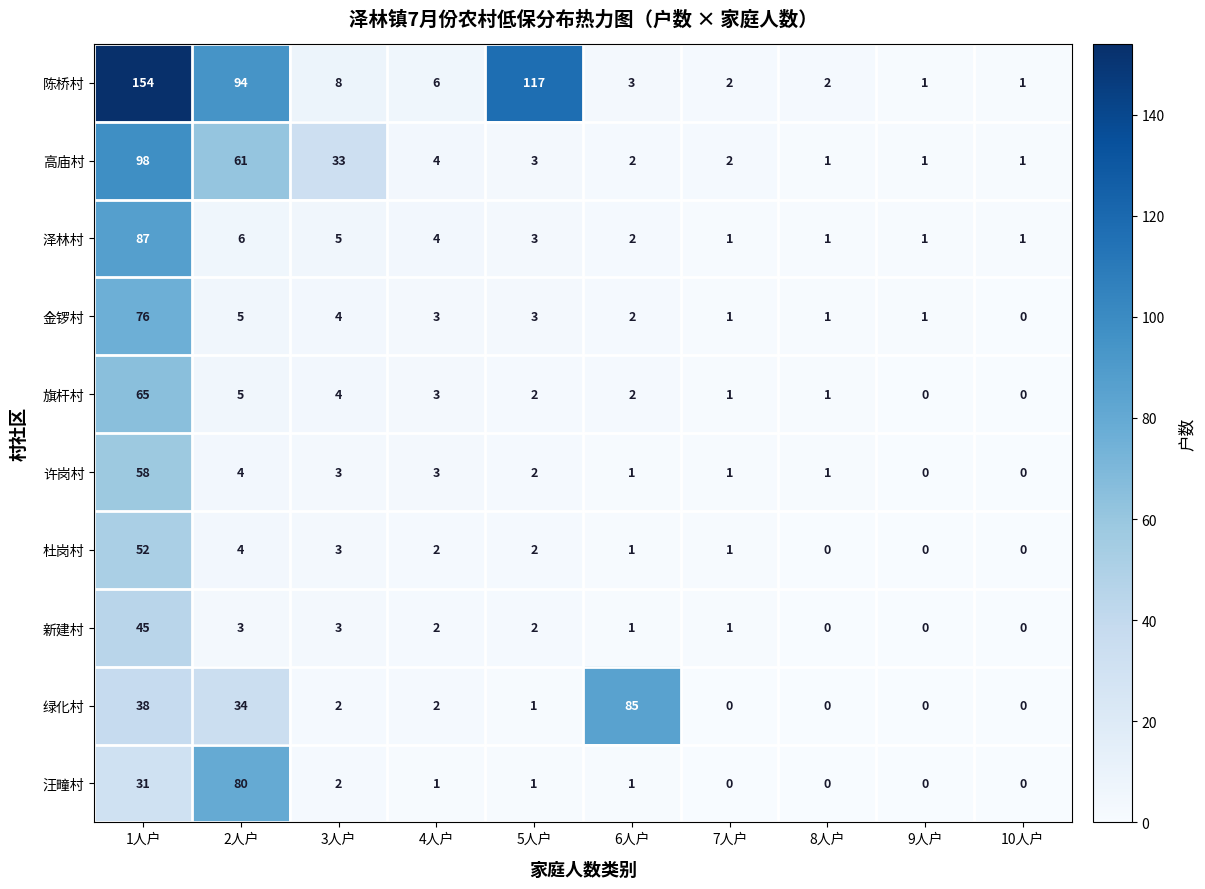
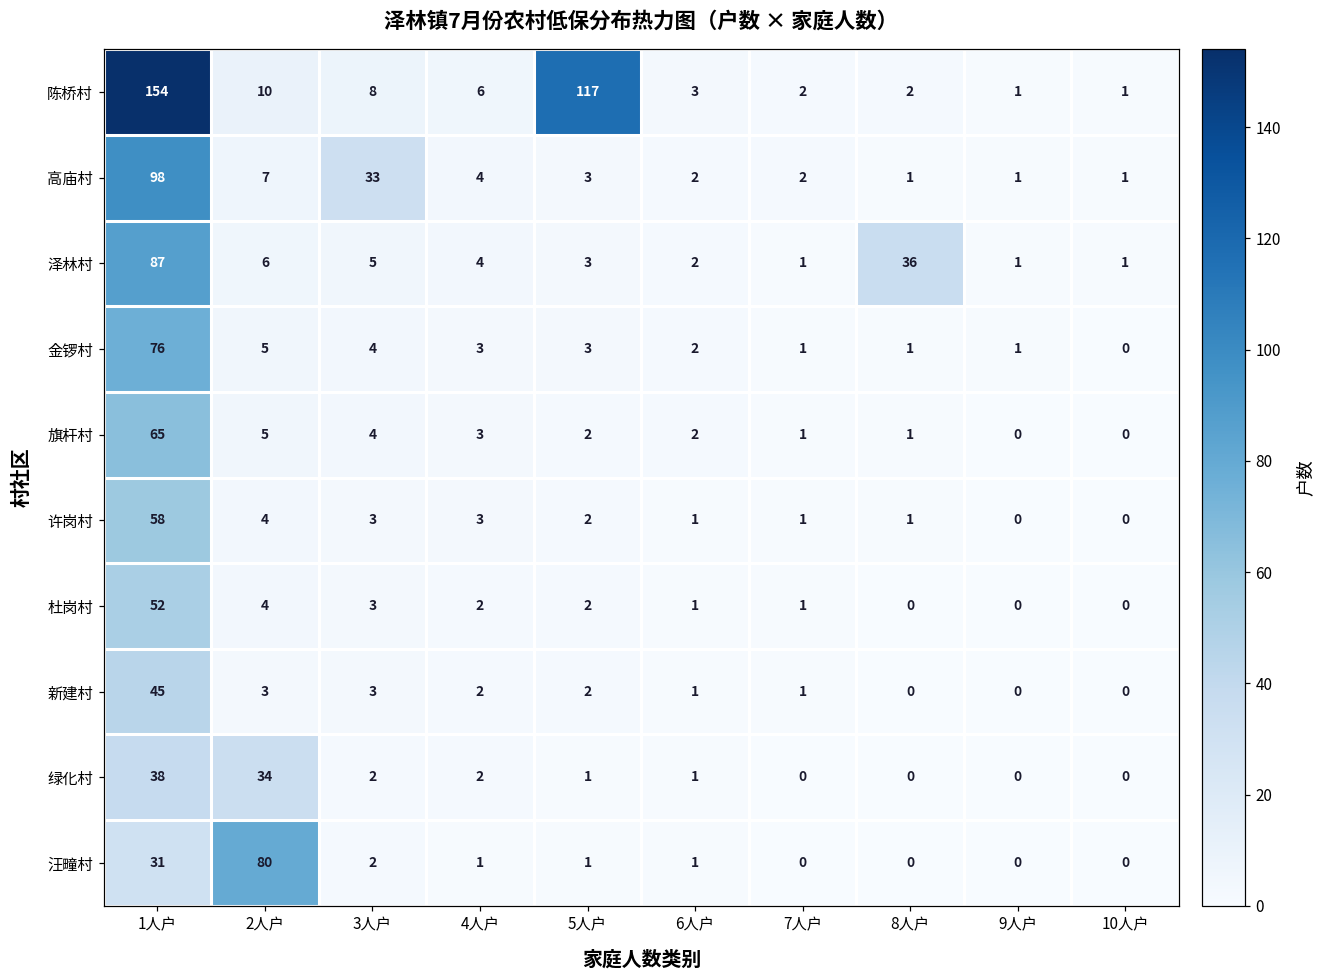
  {
    "陈桥村": {
      "1人户": 154,
-     "2人户": 94,
+     "2人户": 10,
      "3人户": 8,
      "4人户": 6,
      "5人户": 117,
      "6人户": 3,
      "7人户": 2,
      "8人户": 2,
      "9人户": 1,
      "10人户": 1
    },
    "高庙村": {
      "1人户": 98,
-     "2人户": 61,
+     "2人户": 7,
      "3人户": 33,
      "4人户": 4,
      "5人户": 3,
      "6人户": 2,
      "7人户": 2,
      "8人户": 1,
      "9人户": 1,
      "10人户": 1
    },
    "泽林村": {
      "1人户": 87,
      "2人户": 6,
      "3人户": 5,
      "4人户": 4,
      "5人户": 3,
      "6人户": 2,
      "7人户": 1,
-     "8人户": 1,
+     "8人户": 36,
      "9人户": 1,
      "10人户": 1
    },
    "金锣村": {
      "1人户": 76,
      "2人户": 5,
      "3人户": 4,
      "4人户": 3,
      "5人户": 3,
      "6人户": 2,
      "7人户": 1,
      "8人户": 1,
      "9人户": 1,
      "10人户": 0
    },
    "旗杆村": {
      "1人户": 65,
      "2人户": 5,
      "3人户": 4,
      "4人户": 3,
      "5人户": 2,
      "6人户": 2,
      "7人户": 1,
      "8人户": 1,
      "9人户": 0,
      "10人户": 0
    },
    "许岗村": {
      "1人户": 58,
      "2人户": 4,
      "3人户": 3,
      "4人户": 3,
      "5人户": 2,
      "6人户": 1,
      "7人户": 1,
      "8人户": 1,
      "9人户": 0,
      "10人户": 0
    },
    "杜岗村": {
      "1人户": 52,
      "2人户": 4,
      "3人户": 3,
      "4人户": 2,
      "5人户": 2,
      "6人户": 1,
      "7人户": 1,
      "8人户": 0,
      "9人户": 0,
      "10人户": 0
    },
    "新建村": {
      "1人户": 45,
      "2人户": 3,
      "3人户": 3,
      "4人户": 2,
      "5人户": 2,
      "6人户": 1,
      "7人户": 1,
      "8人户": 0,
      "9人户": 0,
      "10人户": 0
    },
    "绿化村": {
      "1人户": 38,
      "2人户": 34,
      "3人户": 2,
      "4人户": 2,
      "5人户": 1,
-     "6人户": 85,
+     "6人户": 1,
      "7人户": 0,
      "8人户": 0,
      "9人户": 0,
      "10人户": 0
    },
    "汪疃村": {
      "1人户": 31,
      "2人户": 80,
      "3人户": 2,
      "4人户": 1,
      "5人户": 1,
      "6人户": 1,
      "7人户": 0,
      "8人户": 0,
      "9人户": 0,
      "10人户": 0
    }
  }
